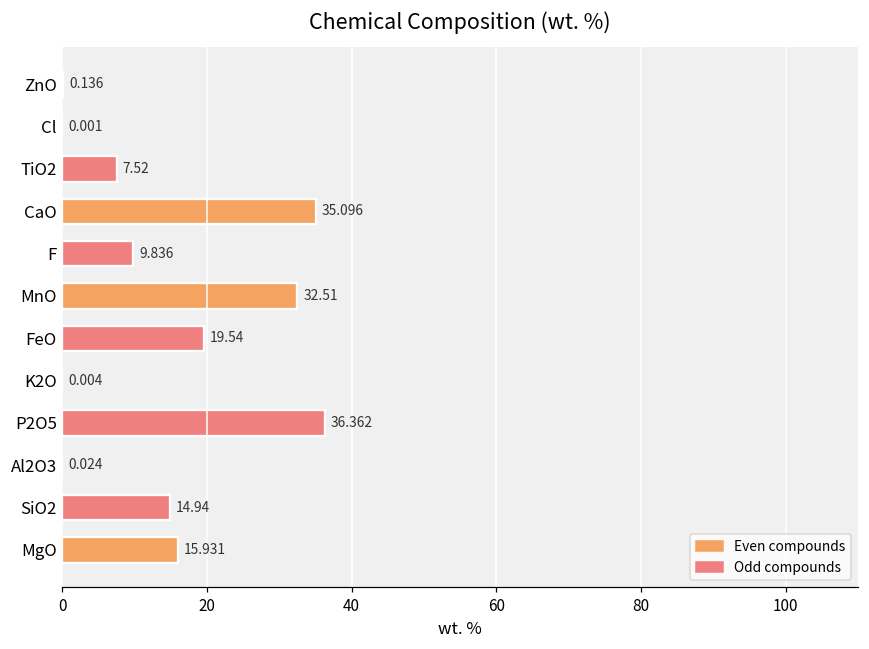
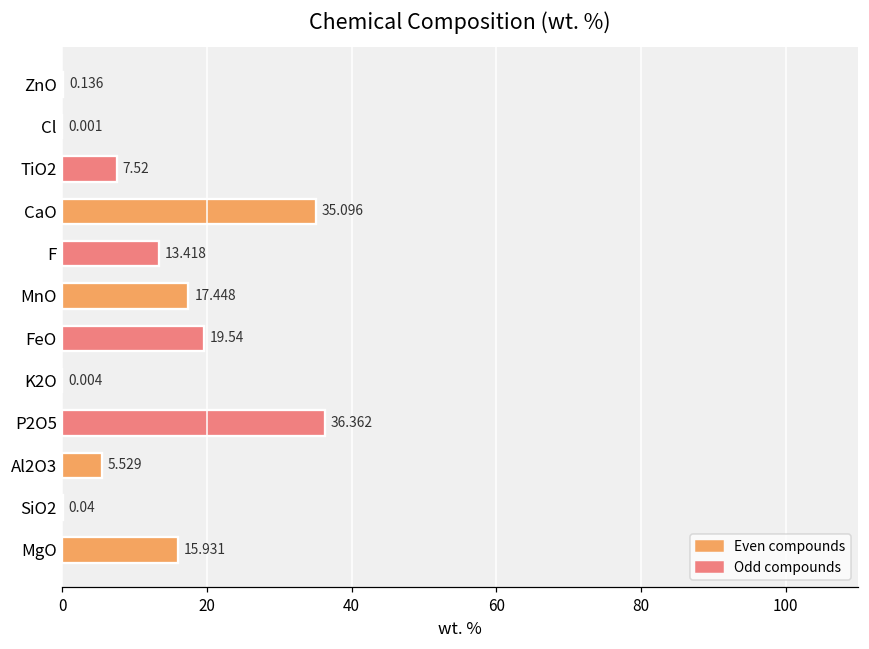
  {
    "ZnO": 0.136,
    "Cl": 0.001,
    "TiO2": 7.52,
    "CaO": 35.096,
-   "F": 9.836,
-   "MnO": 32.51,
+   "F": 13.418,
+   "MnO": 17.448,
    "FeO": 19.54,
    "K2O": 0.004,
    "P2O5": 36.362,
-   "Al2O3": 0.024,
-   "SiO2": 14.94,
+   "Al2O3": 5.529,
+   "SiO2": 0.04,
    "MgO": 15.931
  }
